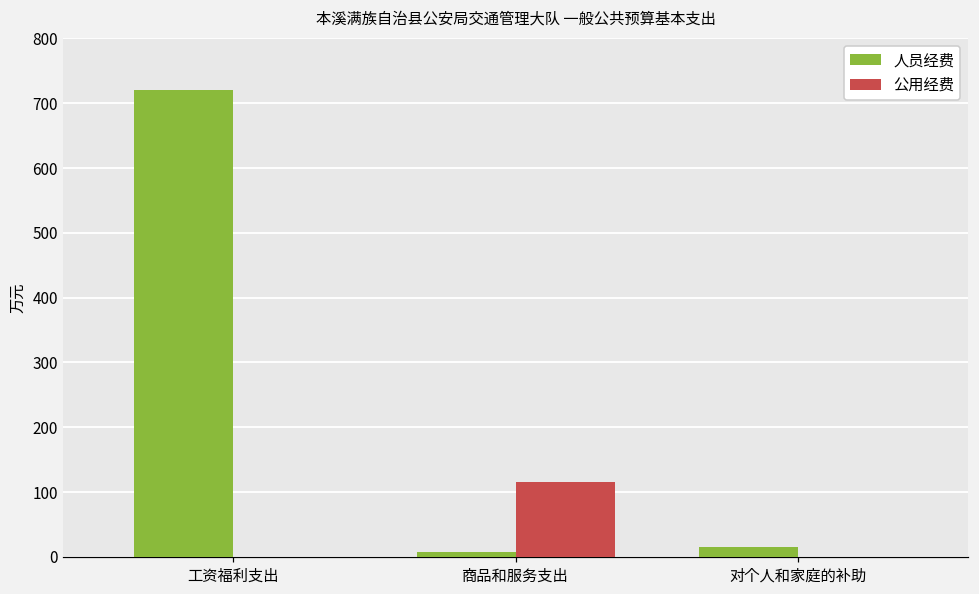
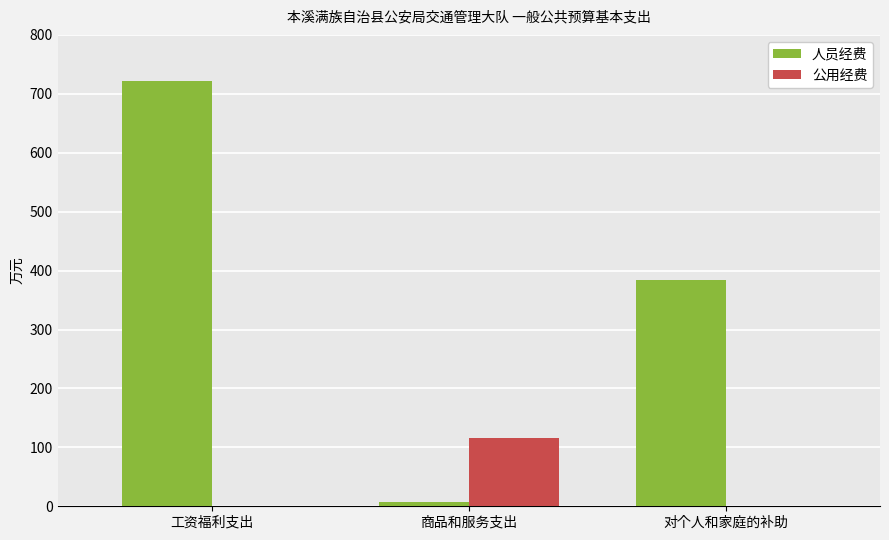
  {
    "人员经费": {
      "工资福利支出": 720,
      "商品和服务支出": 10,
-     "对个人和家庭的补助": 10
+     "对个人和家庭的补助": 380
    },
    "公用经费": {
      "工资福利支出": 0,
      "商品和服务支出": 120,
      "对个人和家庭的补助": 0
    }
  }
